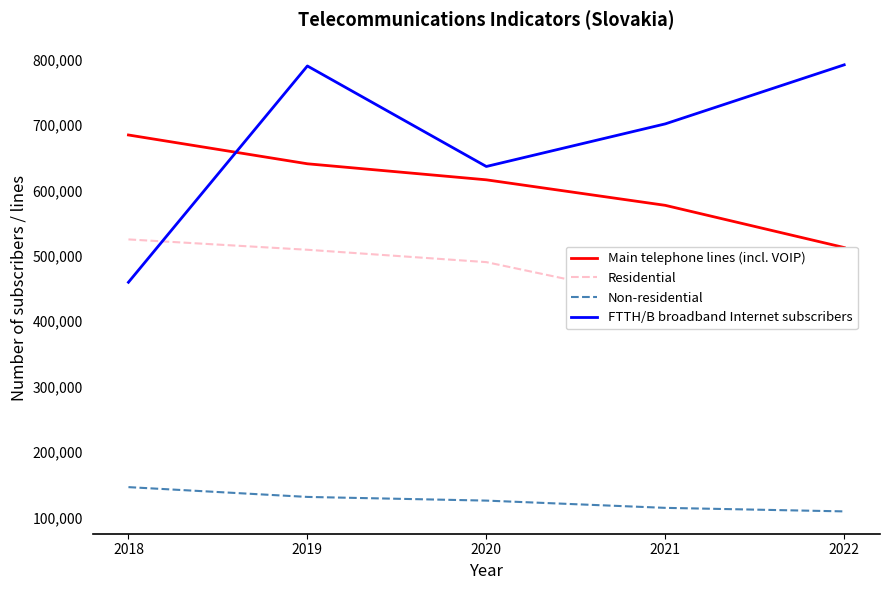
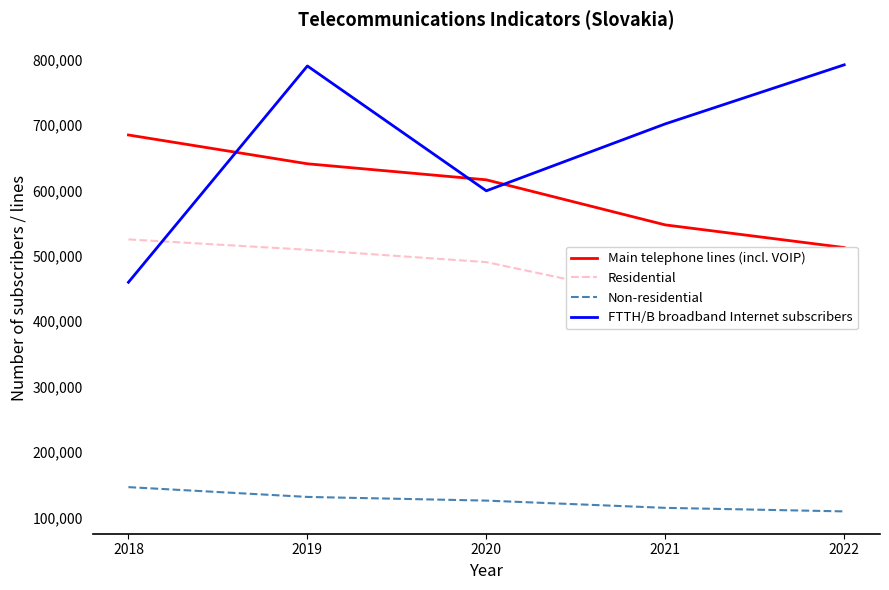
  {
    "Main telephone lines (incl. VOIP)": {
      "2018": "680,000",
      "2019": "640,000",
      "2020": "620,000",
-     "2021": "580,000"
+     "2021": "550,000"
    },
    "Residential": {
      "2018": "530,000",
      "2019": "510,000",
      "2020": "490,000"
    },
    "Non-residential": {
      "2018": "150,000",
      "2019": "130,000",
      "2020": "130,000",
      "2021": "110,000",
      "2022": "110,000"
    },
    "FTTH/B broadband Internet subscribers": {
      "2018": "460,000",
      "2019": "790,000",
-     "2020": "640,000",
+     "2020": "600,000",
      "2021": "700,000",
      "2022": "790,000"
    }
  }
